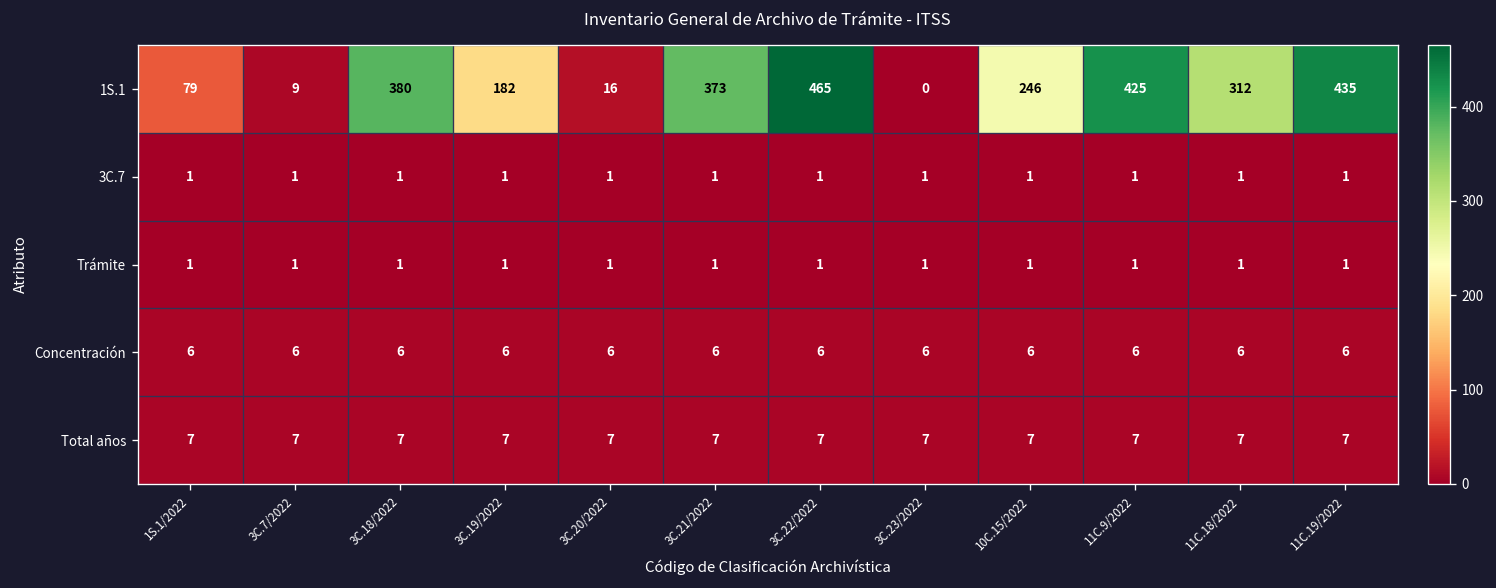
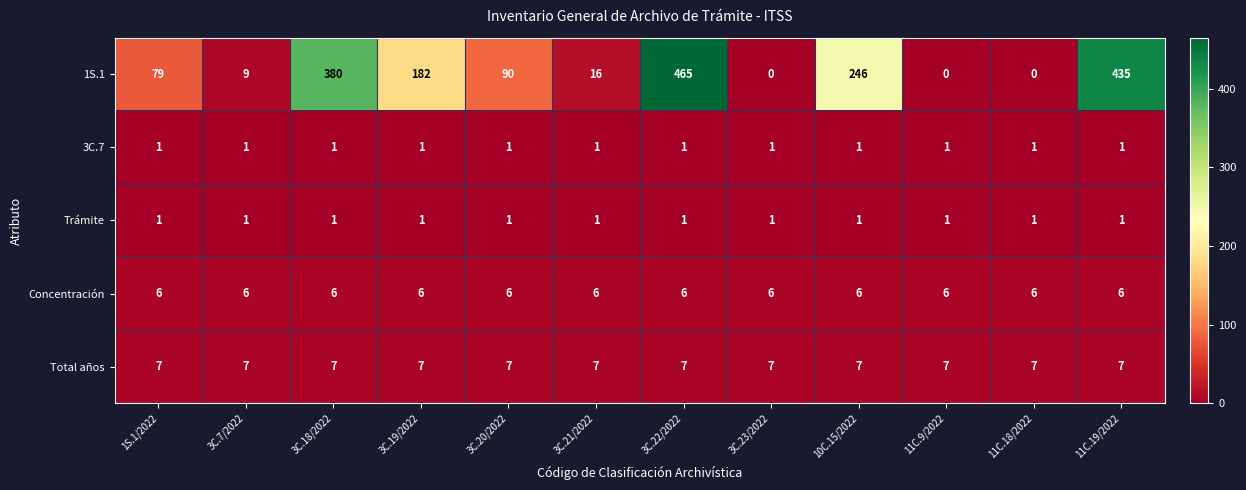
  {
    "1S.1": {
      "1S.1/2022": 79,
      "3C.7/2022": 9,
      "3C.18/2022": 380,
      "3C.19/2022": 182,
-     "3C.20/2022": 16,
-     "3C.21/2022": 373,
+     "3C.20/2022": 90,
+     "3C.21/2022": 16,
      "3C.22/2022": 465,
      "3C.23/2022": 0,
      "10C.15/2022": 246,
-     "11C.9/2022": 425,
-     "11C.18/2022": 312,
+     "11C.9/2022": 0,
+     "11C.18/2022": 0,
      "11C.19/2022": 435
    },
    "3C.7": {
      "1S.1/2022": 1,
      "3C.7/2022": 1,
      "3C.18/2022": 1,
      "3C.19/2022": 1,
      "3C.20/2022": 1,
      "3C.21/2022": 1,
      "3C.22/2022": 1,
      "3C.23/2022": 1,
      "10C.15/2022": 1,
      "11C.9/2022": 1,
      "11C.18/2022": 1,
      "11C.19/2022": 1
    },
    "Trámite": {
      "1S.1/2022": 1,
      "3C.7/2022": 1,
      "3C.18/2022": 1,
      "3C.19/2022": 1,
      "3C.20/2022": 1,
      "3C.21/2022": 1,
      "3C.22/2022": 1,
      "3C.23/2022": 1,
      "10C.15/2022": 1,
      "11C.9/2022": 1,
      "11C.18/2022": 1,
      "11C.19/2022": 1
    },
    "Concentración": {
      "1S.1/2022": 6,
      "3C.7/2022": 6,
      "3C.18/2022": 6,
      "3C.19/2022": 6,
      "3C.20/2022": 6,
      "3C.21/2022": 6,
      "3C.22/2022": 6,
      "3C.23/2022": 6,
      "10C.15/2022": 6,
      "11C.9/2022": 6,
      "11C.18/2022": 6,
      "11C.19/2022": 6
    },
    "Total años": {
      "1S.1/2022": 7,
      "3C.7/2022": 7,
      "3C.18/2022": 7,
      "3C.19/2022": 7,
      "3C.20/2022": 7,
      "3C.21/2022": 7,
      "3C.22/2022": 7,
      "3C.23/2022": 7,
      "10C.15/2022": 7,
      "11C.9/2022": 7,
      "11C.18/2022": 7,
      "11C.19/2022": 7
    }
  }
